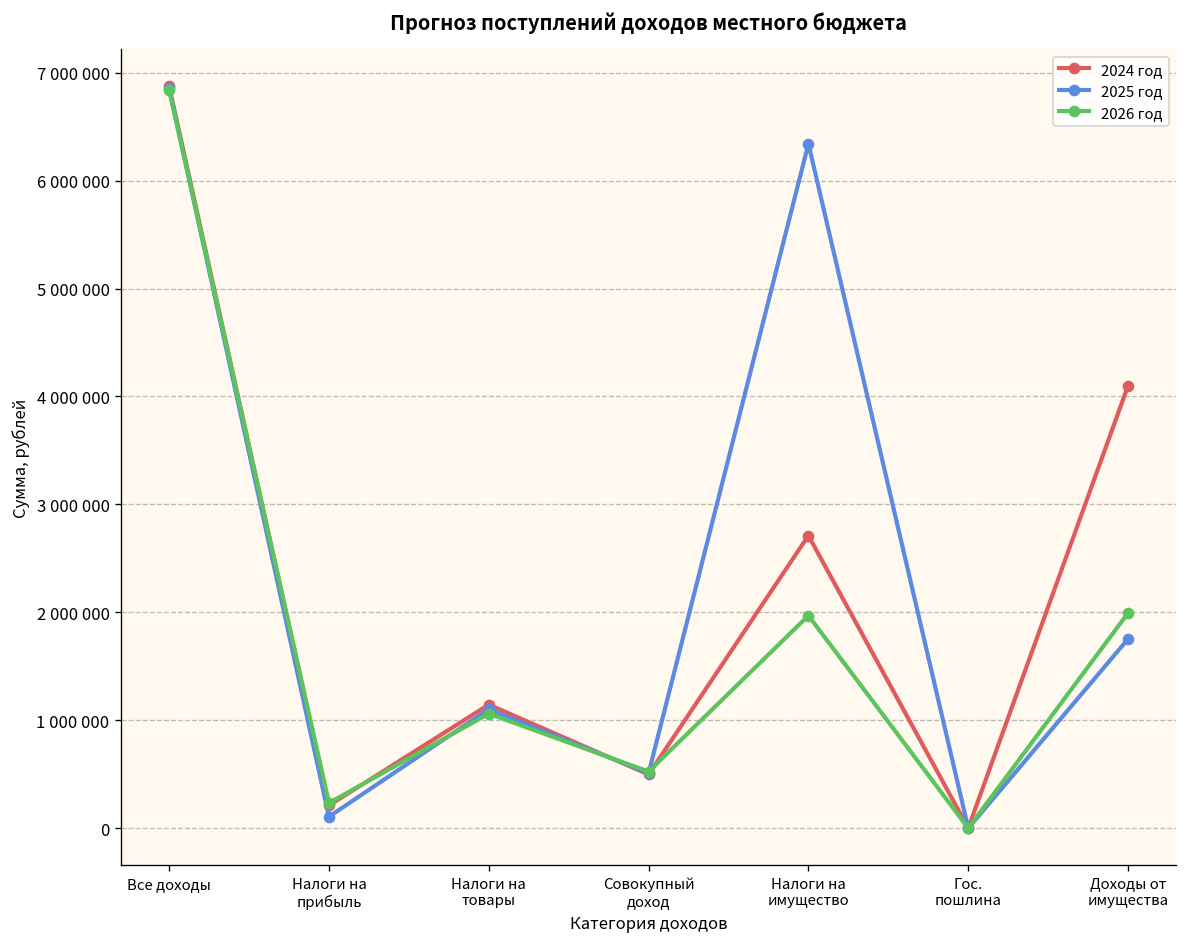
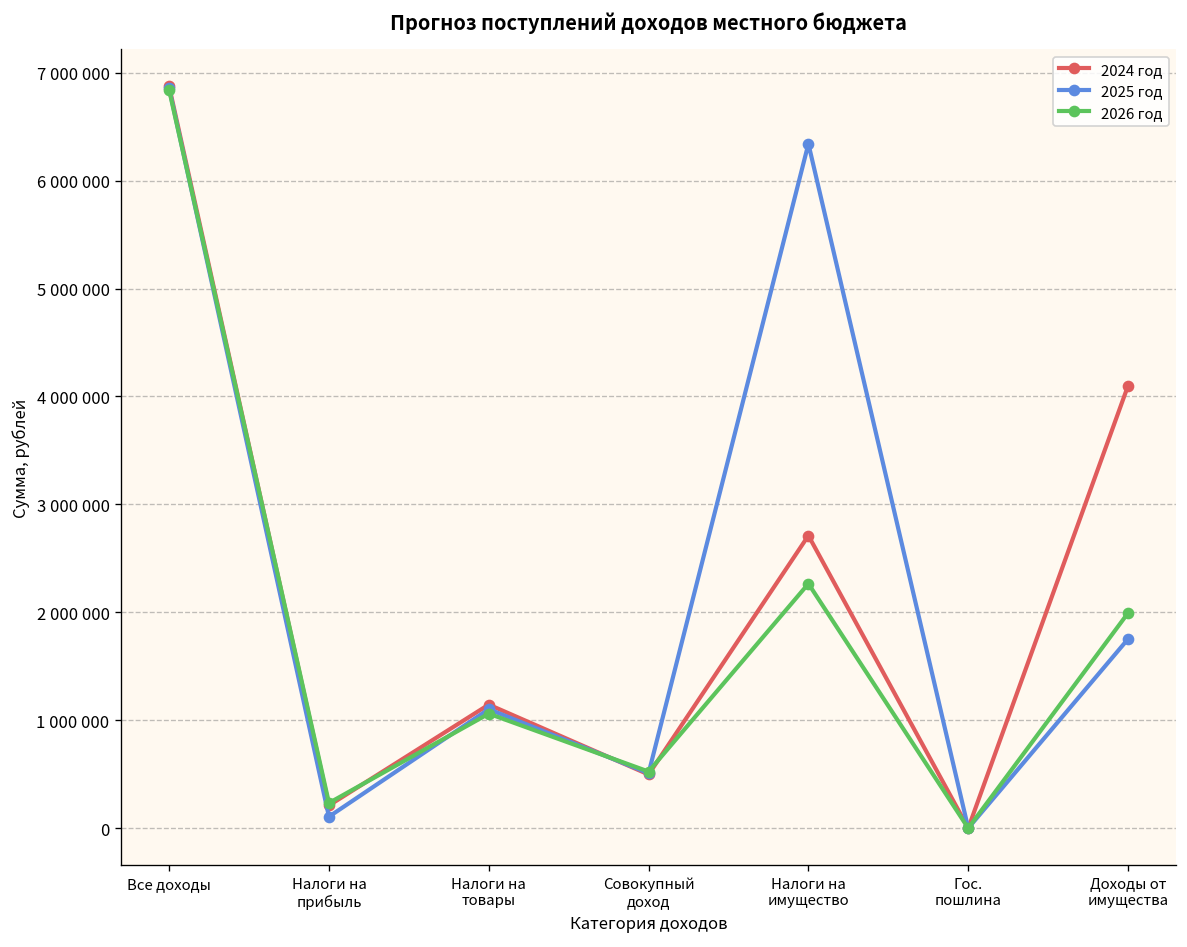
  {
    "2024 год": {
      "Налоги на товары": 1100000,
      "Налоги на имущество": 2700000,
      "Доходы от имущества": 4100000
    },
    "2025 год": {
      "Налоги на прибыль": 100000,
      "Налоги на товары": 1100000,
      "Налоги на имущество": 6300000,
      "Доходы от имущества": 1800000
    },
    "2026 год": {
      "Налоги на товары": 1100000,
-     "Налоги на имущество": 2000000,
+     "Налоги на имущество": 2300000,
      "Доходы от имущества": 2000000
    }
  }
